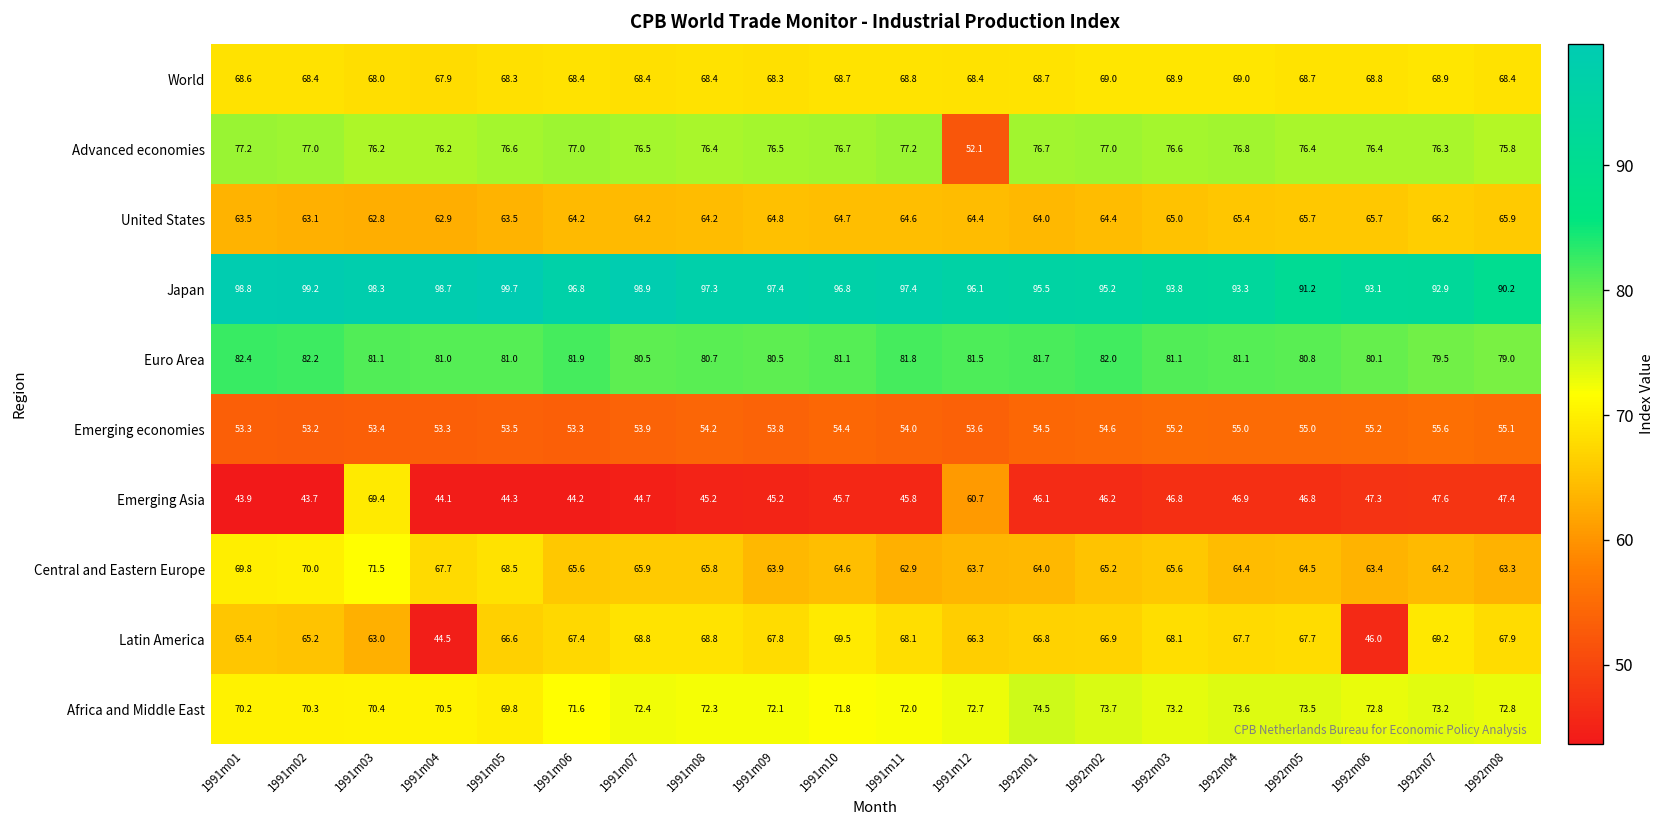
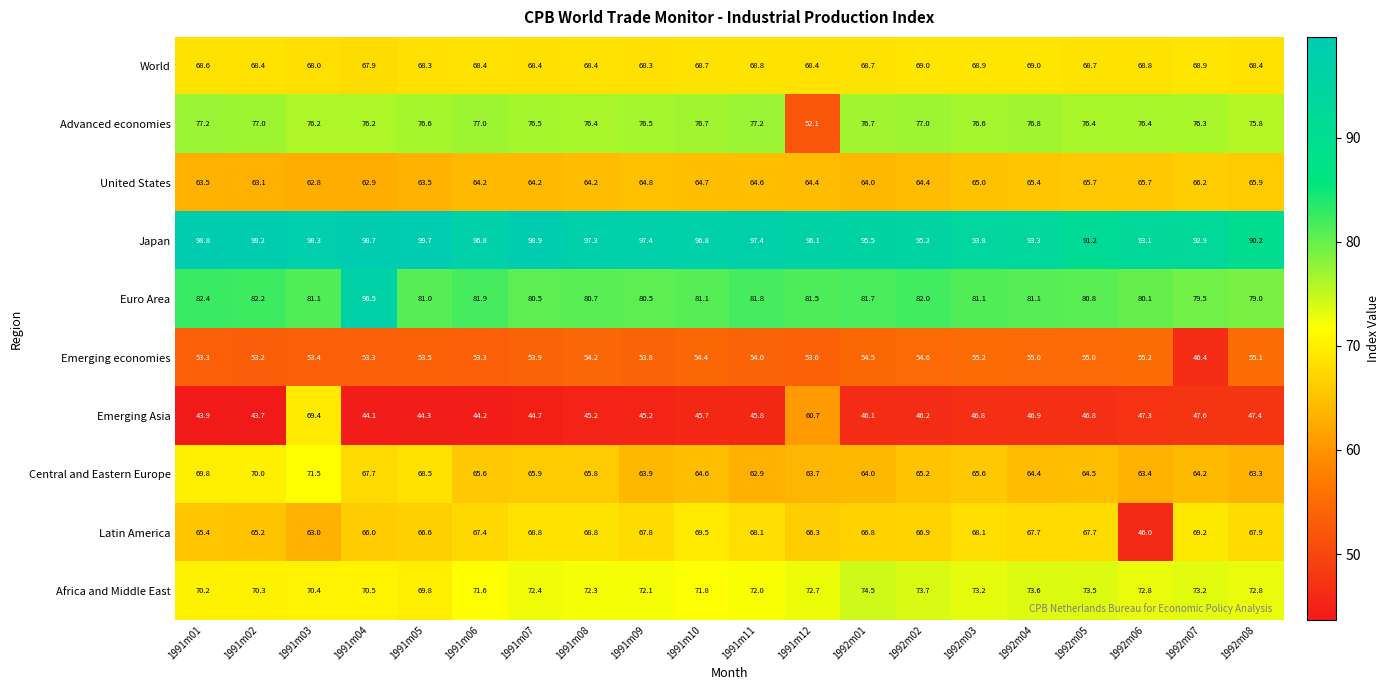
  {
    "World": {
      "1991m01": 68.6,
      "1991m02": 68.4,
      "1991m03": 68.0,
      "1991m04": 67.9,
      "1991m05": 68.3,
      "1991m06": 68.4,
      "1991m07": 68.4,
      "1991m08": 68.4,
      "1991m09": 68.3,
      "1991m10": 68.7,
      "1991m11": 68.8,
      "1991m12": 68.4,
      "1992m01": 68.7,
      "1992m02": 69.0,
      "1992m03": 68.9,
      "1992m04": 69.0,
      "1992m05": 68.7,
      "1992m06": 68.8,
      "1992m07": 68.9,
      "1992m08": 68.4
    },
    "Advanced economies": {
      "1991m01": 77.2,
      "1991m02": 77.0,
      "1991m03": 76.2,
      "1991m04": 76.2,
      "1991m05": 76.6,
      "1991m06": 77.0,
      "1991m07": 76.5,
      "1991m08": 76.4,
      "1991m09": 76.5,
      "1991m10": 76.7,
      "1991m11": 77.2,
      "1991m12": 52.1,
      "1992m01": 76.7,
      "1992m02": 77.0,
      "1992m03": 76.6,
      "1992m04": 76.8,
      "1992m05": 76.4,
      "1992m06": 76.4,
      "1992m07": 76.3,
      "1992m08": 75.8
    },
    "United States": {
      "1991m01": 63.5,
      "1991m02": 63.1,
      "1991m03": 62.8,
      "1991m04": 62.9,
      "1991m05": 63.5,
      "1991m06": 64.2,
      "1991m07": 64.2,
      "1991m08": 64.2,
      "1991m09": 64.8,
      "1991m10": 64.7,
      "1991m11": 64.6,
      "1991m12": 64.4,
      "1992m01": 64.0,
      "1992m02": 64.4,
      "1992m03": 65.0,
      "1992m04": 65.4,
      "1992m05": 65.7,
      "1992m06": 65.7,
      "1992m07": 66.2,
      "1992m08": 65.9
    },
    "Japan": {
      "1991m01": 98.8,
      "1991m02": 99.2,
      "1991m03": 98.3,
      "1991m04": 98.7,
      "1991m05": 99.7,
      "1991m06": 96.8,
      "1991m07": 98.9,
      "1991m08": 97.3,
      "1991m09": 97.4,
      "1991m10": 96.8,
      "1991m11": 97.4,
      "1991m12": 96.1,
      "1992m01": 95.5,
      "1992m02": 95.2,
      "1992m03": 93.8,
      "1992m04": 93.3,
      "1992m05": 91.2,
      "1992m06": 93.1,
      "1992m07": 92.9,
      "1992m08": 90.2
    },
    "Euro Area": {
      "1991m01": 82.4,
      "1991m02": 82.2,
      "1991m03": 81.1,
-     "1991m04": 81.0,
+     "1991m04": 96.5,
      "1991m05": 81.0,
      "1991m06": 81.9,
      "1991m07": 80.5,
      "1991m08": 80.7,
      "1991m09": 80.5,
      "1991m10": 81.1,
      "1991m11": 81.8,
      "1991m12": 81.5,
      "1992m01": 81.7,
      "1992m02": 82.0,
      "1992m03": 81.1,
      "1992m04": 81.1,
      "1992m05": 80.8,
      "1992m06": 80.1,
      "1992m07": 79.5,
      "1992m08": 79.0
    },
    "Emerging economies": {
      "1991m01": 53.3,
      "1991m02": 53.2,
      "1991m03": 53.4,
      "1991m04": 53.3,
      "1991m05": 53.5,
      "1991m06": 53.3,
      "1991m07": 53.9,
      "1991m08": 54.2,
      "1991m09": 53.8,
      "1991m10": 54.4,
      "1991m11": 54.0,
      "1991m12": 53.6,
      "1992m01": 54.5,
      "1992m02": 54.6,
      "1992m03": 55.2,
      "1992m04": 55.0,
      "1992m05": 55.0,
      "1992m06": 55.2,
-     "1992m07": 55.6,
+     "1992m07": 46.4,
      "1992m08": 55.1
    },
    "Emerging Asia": {
      "1991m01": 43.9,
      "1991m02": 43.7,
      "1991m03": 69.4,
      "1991m04": 44.1,
      "1991m05": 44.3,
      "1991m06": 44.2,
      "1991m07": 44.7,
      "1991m08": 45.2,
      "1991m09": 45.2,
      "1991m10": 45.7,
      "1991m11": 45.8,
      "1991m12": 60.7,
      "1992m01": 46.1,
      "1992m02": 46.2,
      "1992m03": 46.8,
      "1992m04": 46.9,
      "1992m05": 46.8,
      "1992m06": 47.3,
      "1992m07": 47.6,
      "1992m08": 47.4
    },
    "Central and Eastern Europe": {
      "1991m01": 69.8,
      "1991m02": 70.0,
      "1991m03": 71.5,
      "1991m04": 67.7,
      "1991m05": 68.5,
      "1991m06": 65.6,
      "1991m07": 65.9,
      "1991m08": 65.8,
      "1991m09": 63.9,
      "1991m10": 64.6,
      "1991m11": 62.9,
      "1991m12": 63.7,
      "1992m01": 64.0,
      "1992m02": 65.2,
      "1992m03": 65.6,
      "1992m04": 64.4,
      "1992m05": 64.5,
      "1992m06": 63.4,
      "1992m07": 64.2,
      "1992m08": 63.3
    },
    "Latin America": {
      "1991m01": 65.4,
      "1991m02": 65.2,
      "1991m03": 63.0,
-     "1991m04": 44.5,
+     "1991m04": 66.0,
      "1991m05": 66.6,
      "1991m06": 67.4,
      "1991m07": 68.8,
      "1991m08": 68.8,
      "1991m09": 67.8,
      "1991m10": 69.5,
      "1991m11": 68.1,
      "1991m12": 66.3,
      "1992m01": 66.8,
      "1992m02": 66.9,
      "1992m03": 68.1,
      "1992m04": 67.7,
      "1992m05": 67.7,
      "1992m06": 46.0,
      "1992m07": 69.2,
      "1992m08": 67.9
    },
    "Africa and Middle East": {
      "1991m01": 70.2,
      "1991m02": 70.3,
      "1991m03": 70.4,
      "1991m04": 70.5,
      "1991m05": 69.8,
      "1991m06": 71.6,
      "1991m07": 72.4,
      "1991m08": 72.3,
      "1991m09": 72.1,
      "1991m10": 71.8,
      "1991m11": 72.0,
      "1991m12": 72.7,
      "1992m01": 74.5,
      "1992m02": 73.7,
      "1992m03": 73.2,
      "1992m04": 73.6,
      "1992m05": 73.5,
      "1992m07": 73.2,
      "1992m08": 72.8
    }
  }
